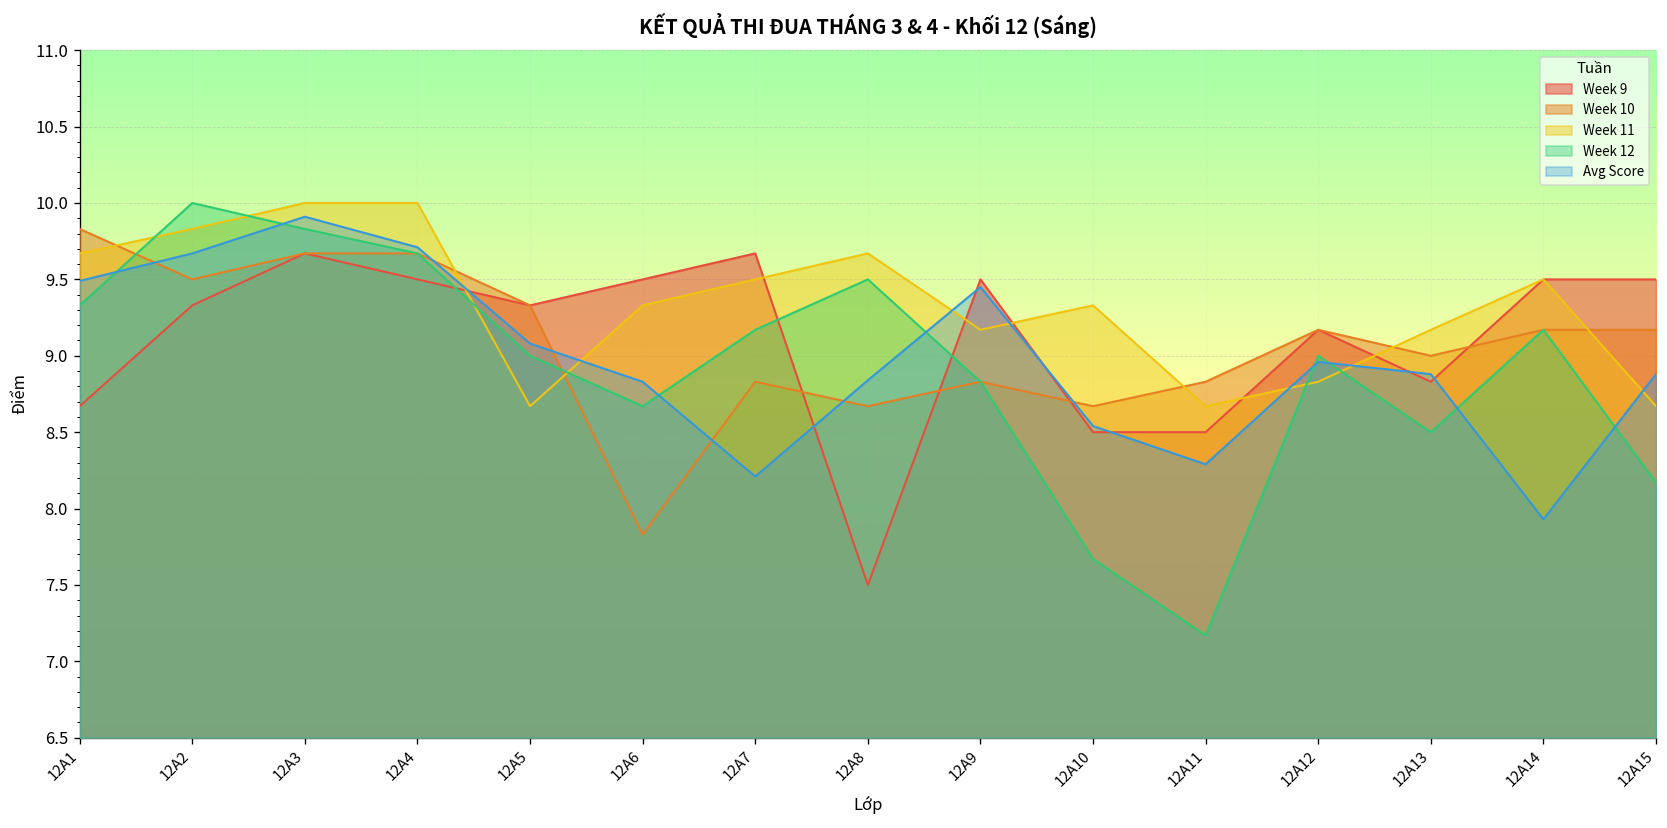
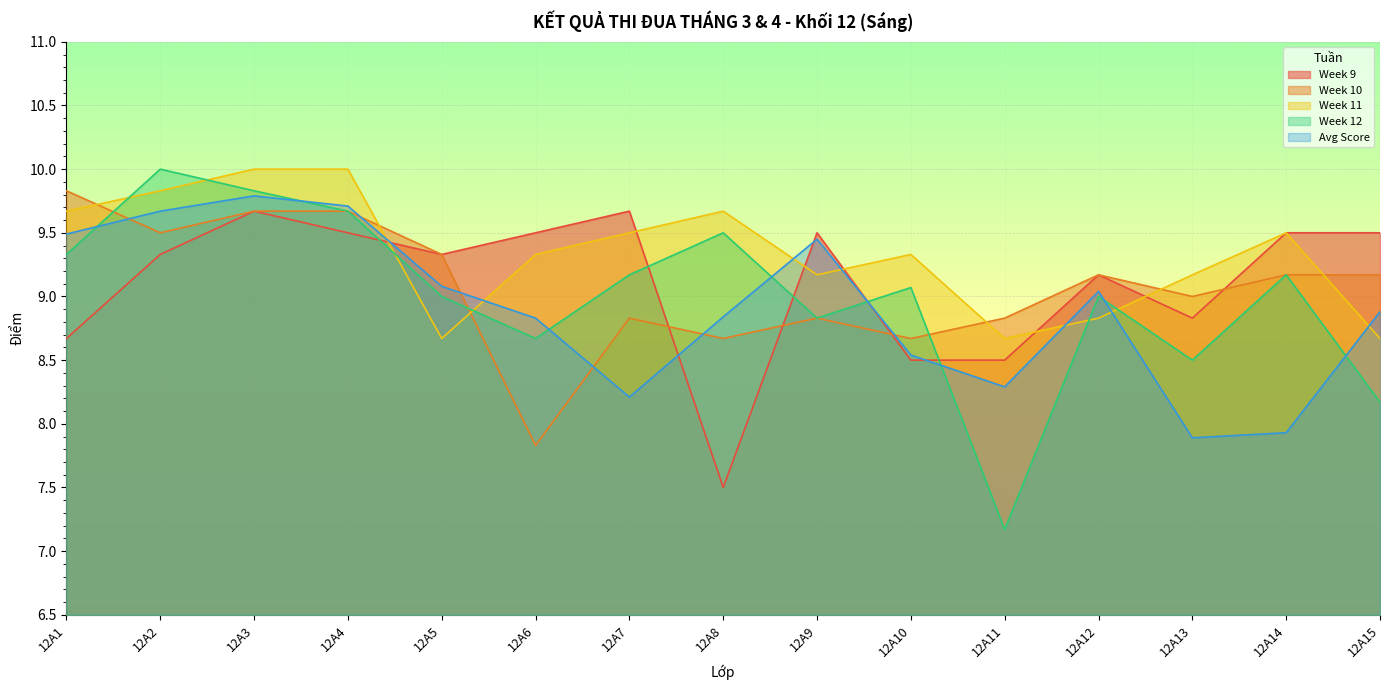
  {
    "Week 12": {
      "12A1": 9.33,
      "12A2": 10.00,
      "12A3": 9.83,
      "12A5": 9.00,
      "12A6": 8.67,
      "12A7": 9.17,
      "12A8": 9.50,
-     "12A10": 7.67,
+     "12A10": 9.07,
      "12A11": 7.17,
      "12A12": 9.00,
      "12A13": 8.50,
      "12A15": 8.17
    },
    "Avg Score": {
      "12A1": 9.49,
      "12A2": 9.67,
-     "12A3": 9.91,
+     "12A3": 9.79,
      "12A4": 9.71,
      "12A5": 9.08,
      "12A6": 8.83,
      "12A7": 8.21,
      "12A8": 8.84,
      "12A9": 9.45,
      "12A10": 8.54,
      "12A11": 8.29,
-     "12A12": 8.96,
-     "12A13": 8.88,
+     "12A12": 9.04,
+     "12A13": 7.89,
      "12A14": 7.93,
      "12A15": 8.88
    }
  }
